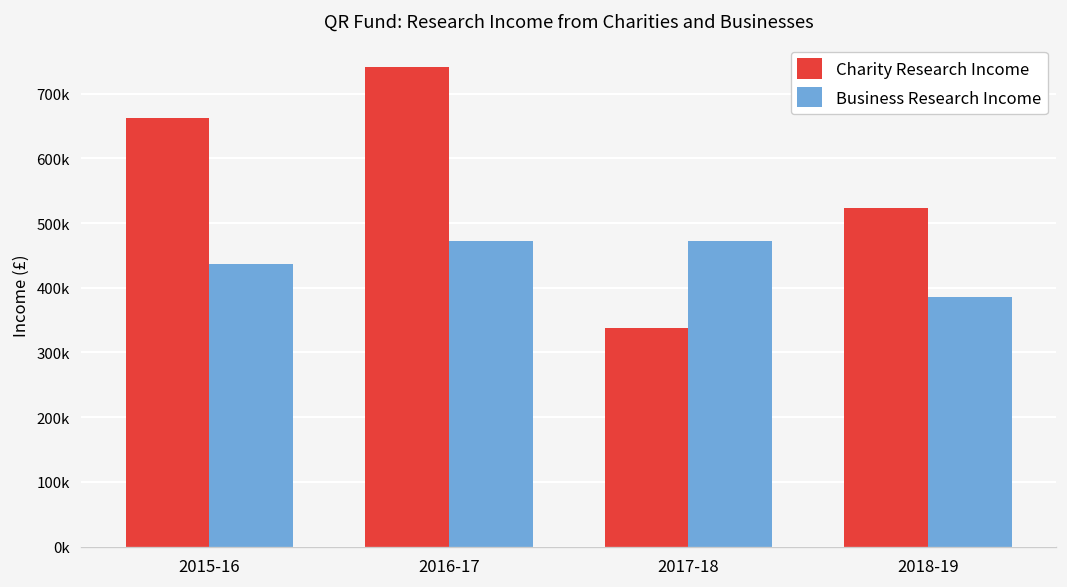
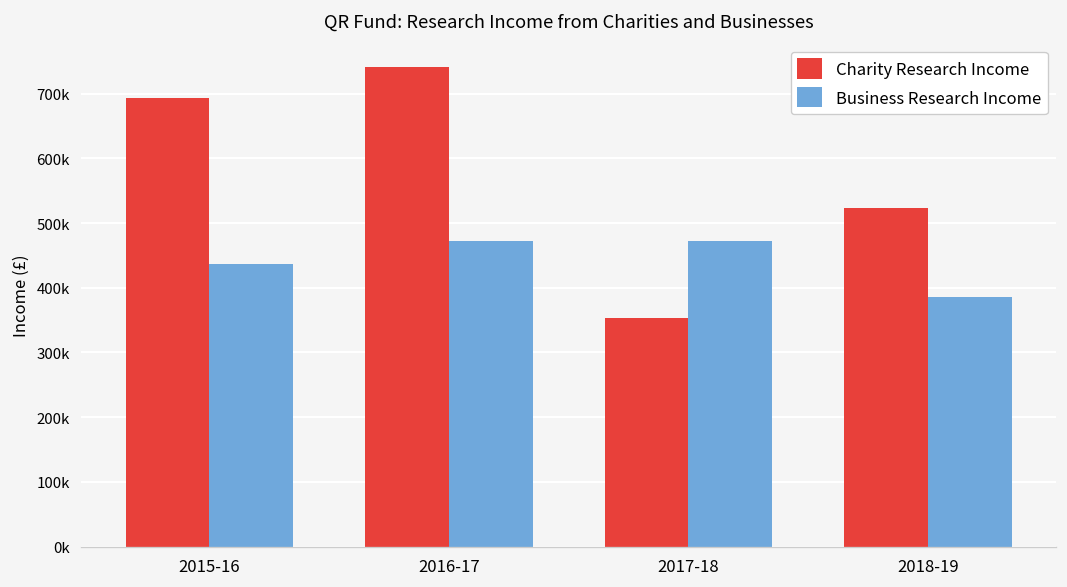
  {
    "Charity Research Income": {
-     "2015-16": 660000,
+     "2015-16": 690000,
      "2016-17": 740000,
-     "2017-18": 340000,
+     "2017-18": 350000,
      "2018-19": 520000
    },
    "Business Research Income": {
      "2015-16": 440000,
      "2016-17": 470000,
      "2017-18": 470000,
      "2018-19": 390000
    }
  }
